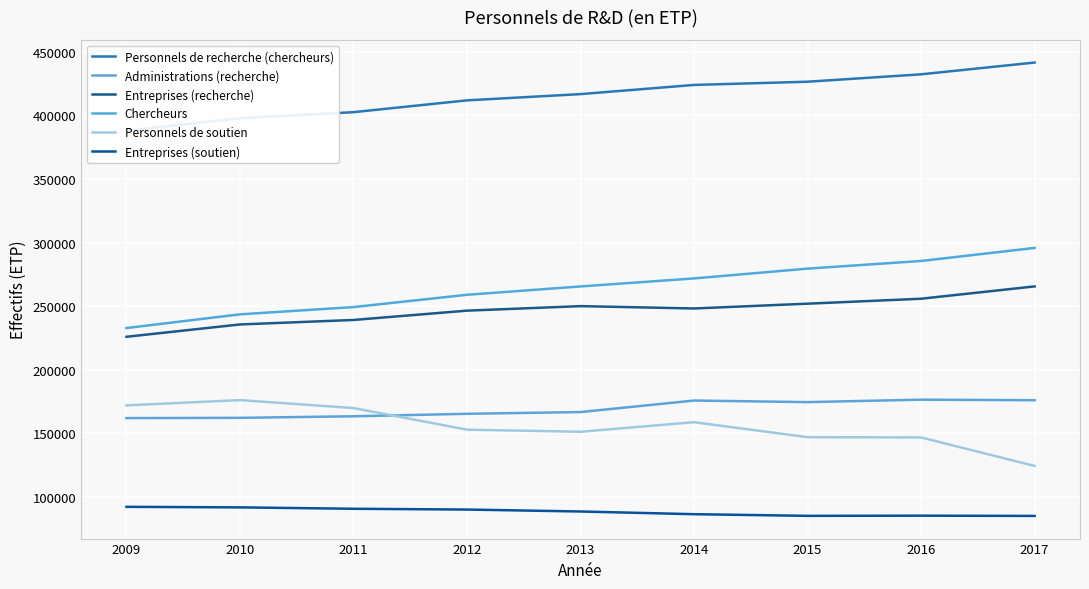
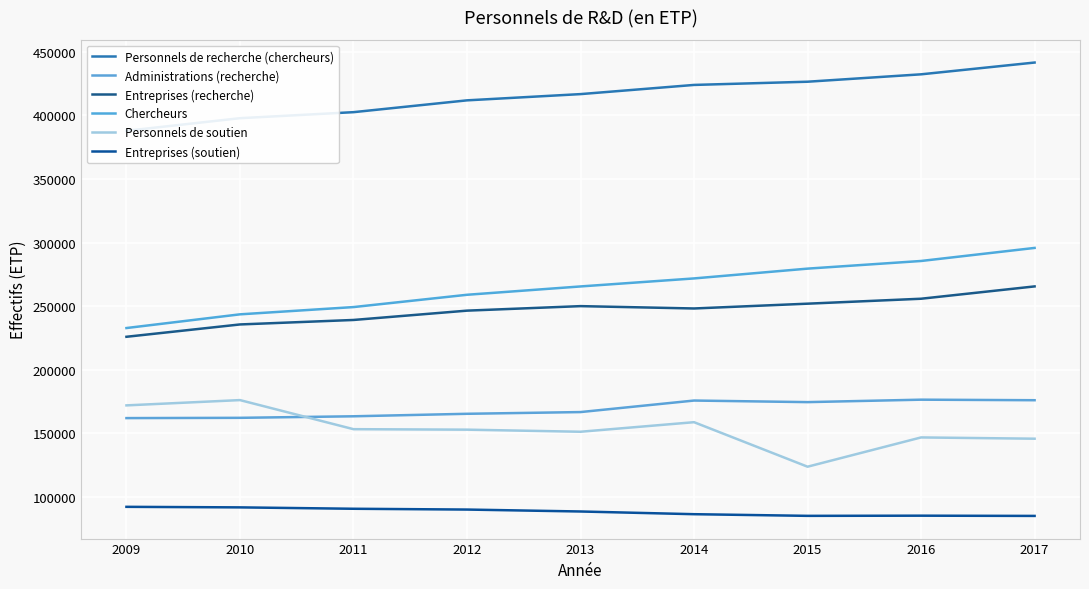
  {
    "Personnels de soutien": {
      "2009": 172000,
      "2010": 176000,
-     "2011": 170000,
+     "2011": 153000,
      "2012": 153000,
      "2013": 151000,
      "2014": 159000,
-     "2015": 147000,
+     "2015": 124000,
      "2016": 147000,
-     "2017": 124000
+     "2017": 146000
    }
  }
